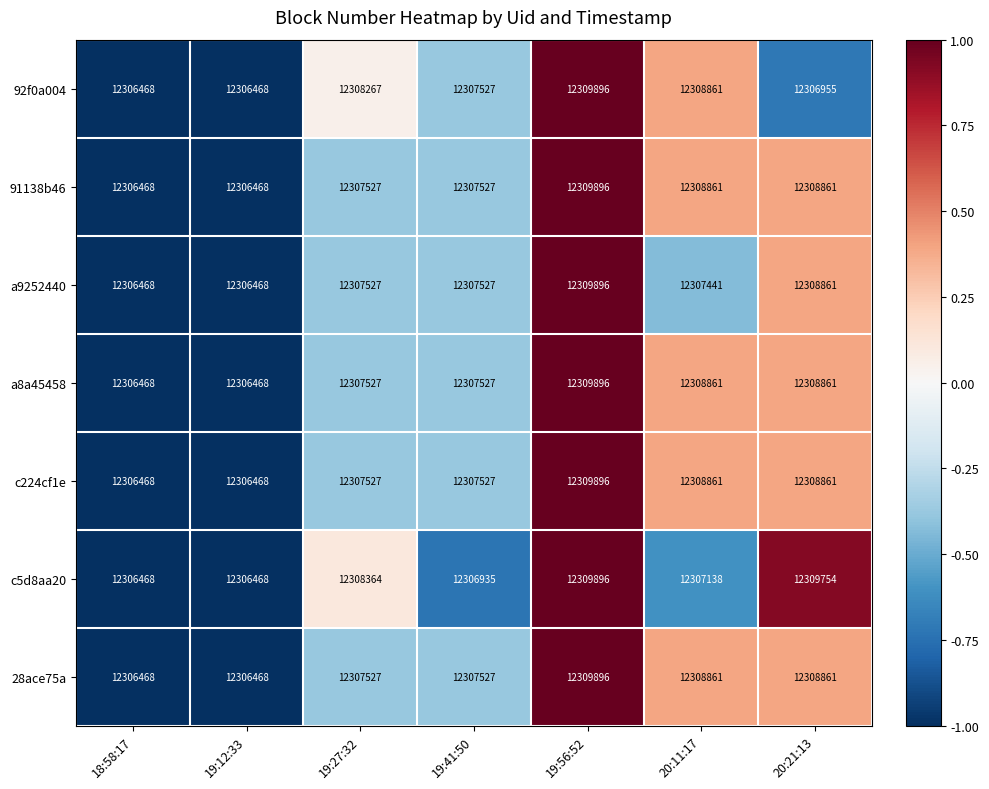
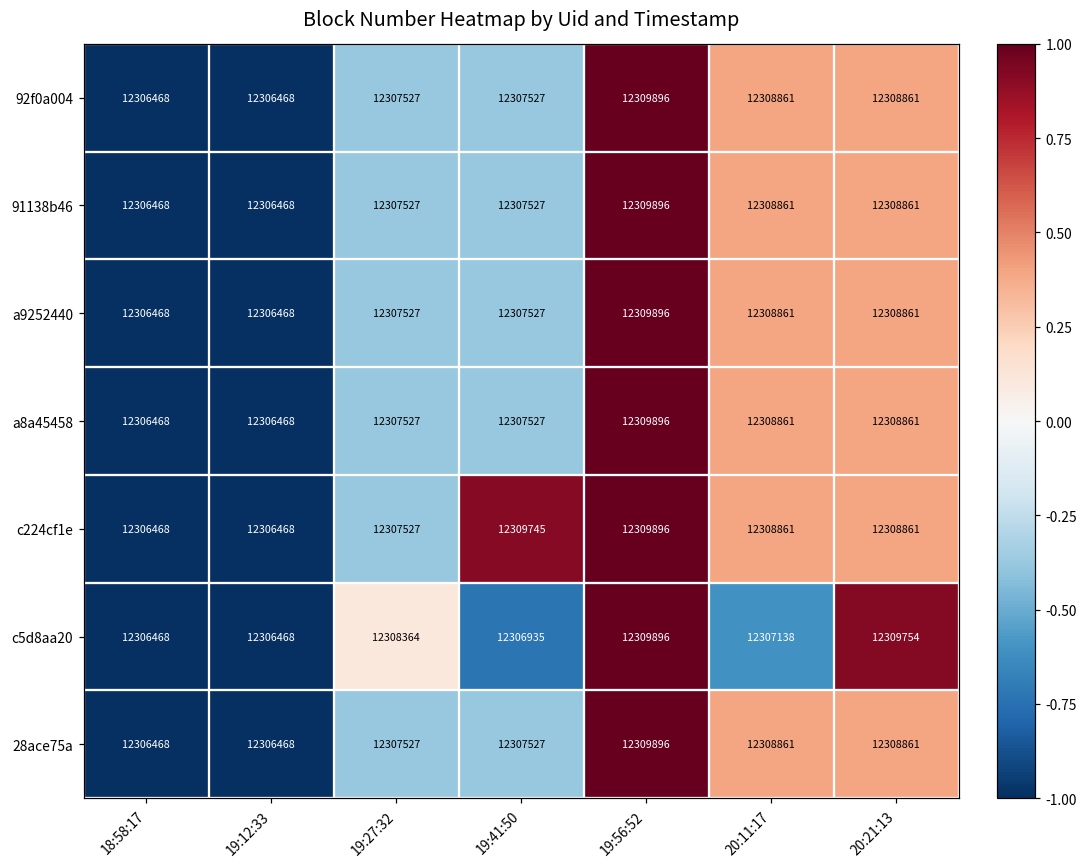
  {
    "92f0a004": {
      "18:58:17": 12306468,
      "19:12:33": 12306468,
-     "19:27:32": 12308267,
+     "19:27:32": 12307527,
      "19:41:50": 12307527,
      "19:56:52": 12309896,
      "20:11:17": 12308861,
-     "20:21:13": 12306955
+     "20:21:13": 12308861
    },
    "91138b46": {
      "18:58:17": 12306468,
      "19:12:33": 12306468,
      "19:27:32": 12307527,
      "19:41:50": 12307527,
      "19:56:52": 12309896,
      "20:11:17": 12308861,
      "20:21:13": 12308861
    },
    "a9252440": {
      "18:58:17": 12306468,
      "19:12:33": 12306468,
      "19:27:32": 12307527,
      "19:41:50": 12307527,
      "19:56:52": 12309896,
-     "20:11:17": 12307441,
+     "20:11:17": 12308861,
      "20:21:13": 12308861
    },
    "a8a45458": {
      "18:58:17": 12306468,
      "19:12:33": 12306468,
      "19:27:32": 12307527,
      "19:41:50": 12307527,
      "19:56:52": 12309896,
      "20:11:17": 12308861,
      "20:21:13": 12308861
    },
    "c224cf1e": {
      "18:58:17": 12306468,
      "19:12:33": 12306468,
      "19:27:32": 12307527,
-     "19:41:50": 12307527,
+     "19:41:50": 12309745,
      "19:56:52": 12309896,
      "20:11:17": 12308861,
      "20:21:13": 12308861
    },
    "c5d8aa20": {
      "18:58:17": 12306468,
      "19:12:33": 12306468,
      "19:27:32": 12308364,
      "19:41:50": 12306935,
      "19:56:52": 12309896,
      "20:11:17": 12307138,
      "20:21:13": 12309754
    },
    "28ace75a": {
      "18:58:17": 12306468,
      "19:12:33": 12306468,
      "19:27:32": 12307527,
      "19:41:50": 12307527,
      "19:56:52": 12309896,
      "20:11:17": 12308861,
      "20:21:13": 12308861
    }
  }
